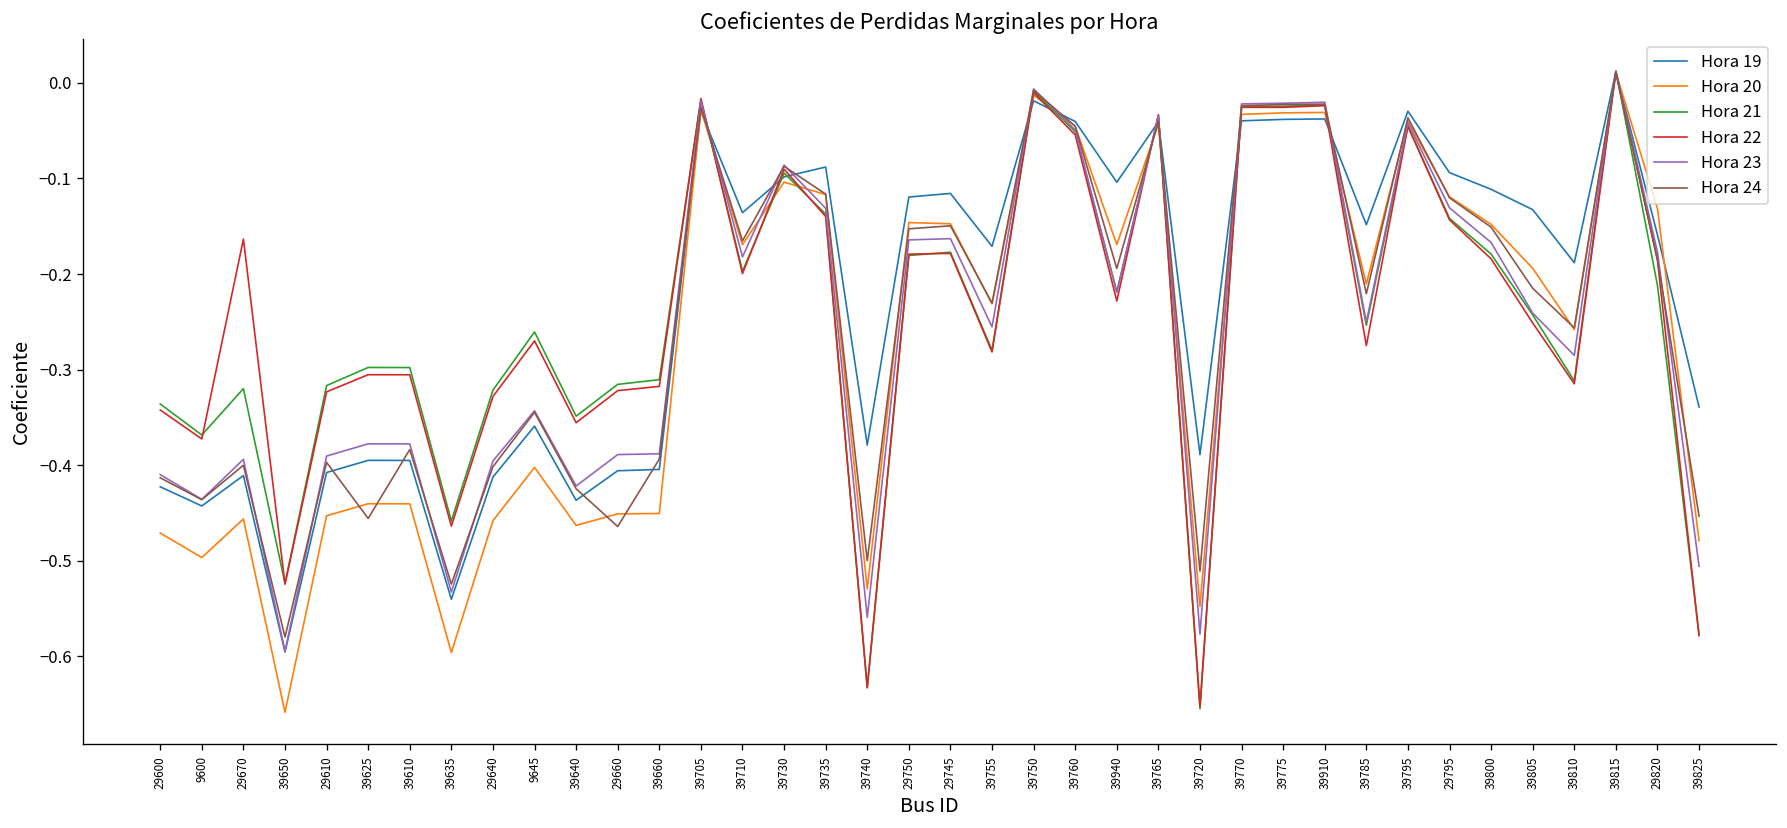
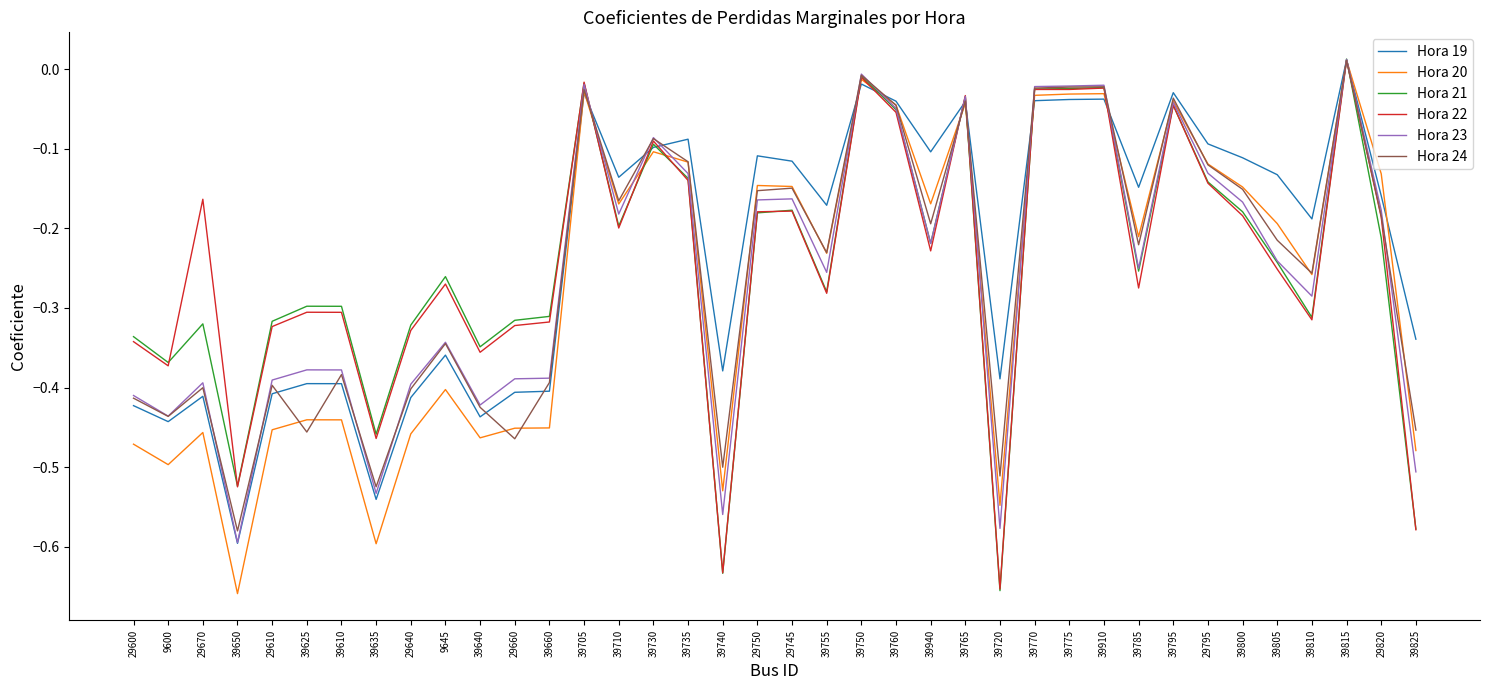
  {
    "Hora 19": {
      "29600": -0.42,
      "9600": -0.44,
      "29670": -0.41,
      "29610": -0.41,
      "39625": -0.40,
      "39610": -0.40,
      "39635": -0.54,
      "29640": -0.41,
      "9645": -0.36,
      "39640": -0.44,
      "29660": -0.41,
      "39660": -0.40,
      "39710": -0.14,
      "39730": -0.10,
      "39735": -0.09,
      "39740": -0.38,
-     "29750": -0.12,
+     "29750": -0.11,
      "29745": -0.12,
      "39755": -0.17,
      "39750": -0.02,
      "39760": -0.04,
      "39940": -0.10,
      "39720": -0.39,
      "39770": -0.04,
      "39775": -0.04,
      "39910": -0.04,
      "39785": -0.15,
      "39795": -0.03,
      "29795": -0.09,
      "39800": -0.11,
      "39805": -0.13,
      "39810": -0.19,
      "29820": -0.16,
      "39825": -0.34
    },
    "Hora 20": {
      "29600": -0.47,
      "9600": -0.50,
      "29670": -0.46,
      "39650": -0.66,
      "29610": -0.45,
      "39625": -0.44,
      "39610": -0.44,
      "39635": -0.60,
      "29640": -0.46,
      "9645": -0.40,
      "39640": -0.46,
      "29660": -0.45,
      "39660": -0.45,
      "39710": -0.17,
      "39730": -0.10,
      "39740": -0.53,
      "29750": -0.15,
      "39940": -0.17,
      "39720": -0.55,
      "39770": -0.03,
      "39775": -0.03,
      "39910": -0.03,
      "39785": -0.21,
      "39805": -0.19,
      "29820": -0.13,
      "39825": -0.48
    },
    "Hora 21": {
      "29600": -0.34,
      "9600": -0.37,
      "29670": -0.32,
      "29610": -0.32,
      "39625": -0.30,
      "39610": -0.30,
      "39635": -0.46,
      "29640": -0.32,
      "9645": -0.26,
      "39640": -0.35,
      "29660": -0.32,
      "39660": -0.31,
      "39730": -0.09,
      "39785": -0.25,
      "39800": -0.18,
      "29820": -0.21
    },
    "Hora 22": {
      "29600": -0.34,
      "9600": -0.37,
      "29670": -0.16,
      "29610": -0.32,
      "39625": -0.31,
      "39610": -0.31,
      "39635": -0.46,
      "29640": -0.33,
      "9645": -0.27,
      "39640": -0.36,
      "29660": -0.32,
      "39660": -0.32,
      "39760": -0.05,
      "39940": -0.23,
      "39785": -0.27,
      "39800": -0.18,
      "39805": -0.25
    },
    "Hora 23": {
      "29600": -0.41,
      "29670": -0.39,
      "29610": -0.39,
      "39625": -0.38,
      "39610": -0.38,
      "39635": -0.53,
      "29640": -0.40,
      "29660": -0.39,
      "39660": -0.39,
      "39710": -0.18,
      "39735": -0.13,
      "39740": -0.56,
      "29750": -0.16,
      "29745": -0.16,
      "39755": -0.26,
      "39720": -0.58,
      "39785": -0.25,
      "29795": -0.13,
      "39800": -0.17,
      "39810": -0.29,
      "29820": -0.18,
      "39825": -0.51
    },
    "Hora 24": {
      "29600": -0.41,
      "29670": -0.40,
      "39650": -0.58,
      "29610": -0.40,
      "39625": -0.46,
      "39610": -0.38,
      "39635": -0.52,
      "29640": -0.40,
      "29660": -0.46,
      "39660": -0.39,
      "39710": -0.17,
      "39740": -0.50,
      "29750": -0.15,
      "39940": -0.19,
      "39720": -0.51,
      "39785": -0.22,
      "39795": -0.04,
      "39805": -0.21,
      "39825": -0.45
    }
  }
